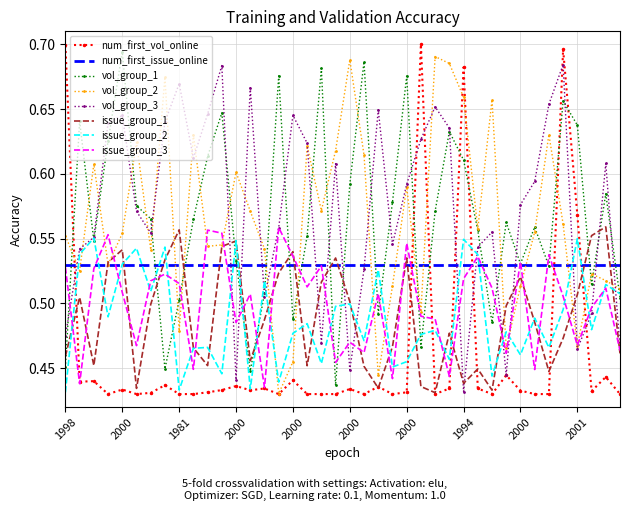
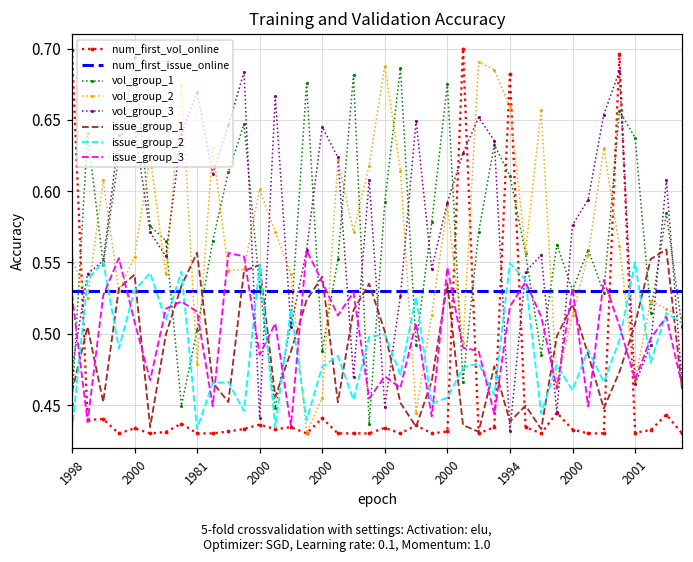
  {
    "num_first_vol_online": {
      "1998": 0.699,
      "1981": 0.430,
      "1994": 0.682,
-     "2001": 0.568
+     "2001": 0.431
    },
    "num_first_issue_online": {
      "1998": 0.530,
      "1981": 0.530,
      "1994": 0.530,
      "2001": 0.530
    },
    "vol_group_1": {
      "1998": 0.451,
      "1981": 0.502,
      "1994": 0.611,
      "2001": 0.638
    },
    "vol_group_2": {
      "1998": 0.552,
      "1981": 0.479,
      "1994": 0.659
    },
    "vol_group_3": {
      "1998": 0.475,
      "1994": 0.432,
      "2001": 0.465
    },
    "issue_group_1": {
      "1998": 0.459,
      "1981": 0.557,
      "1994": 0.438,
      "2001": 0.507
    },
    "issue_group_2": {
      "1998": 0.431,
      "1981": 0.433,
      "1994": 0.549,
      "2001": 0.550
    },
    "issue_group_3": {
      "1998": 0.528,
      "1981": 0.515,
      "1994": 0.519
    }
  }
